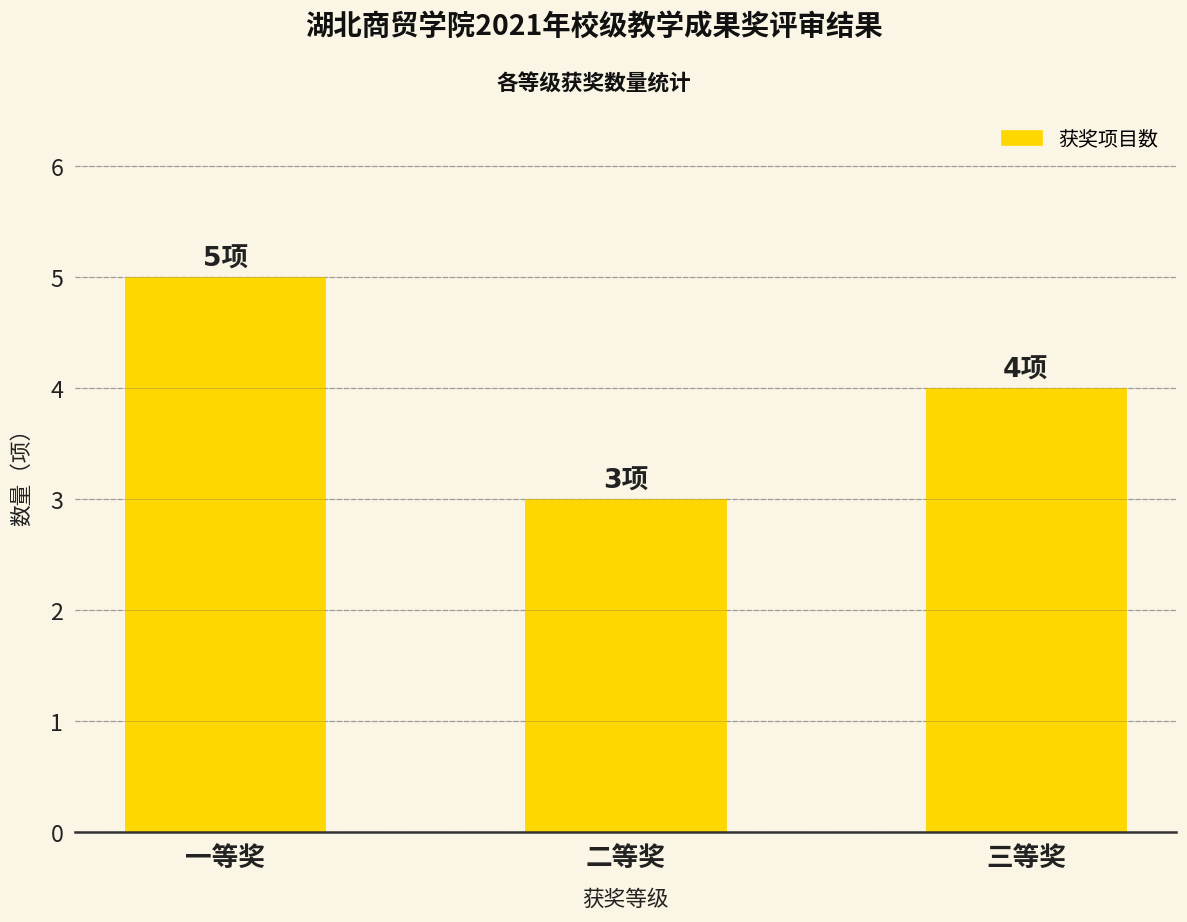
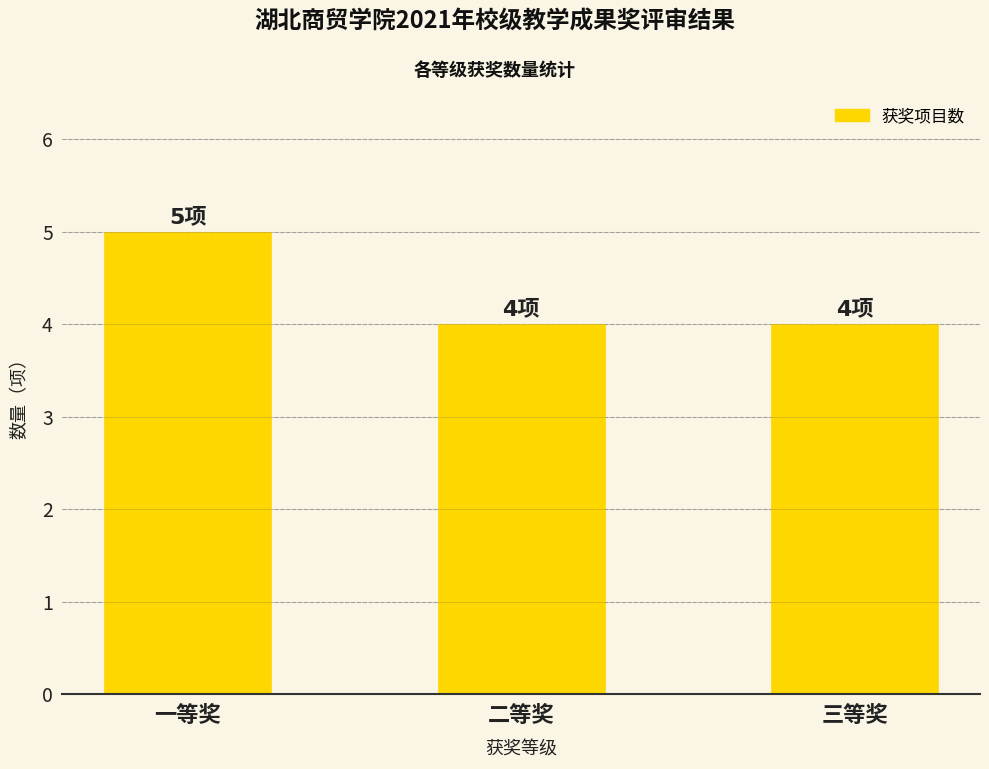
  {
    "一等奖": "5项",
-   "二等奖": "3项",
+   "二等奖": "4项",
    "三等奖": "4项"
  }
